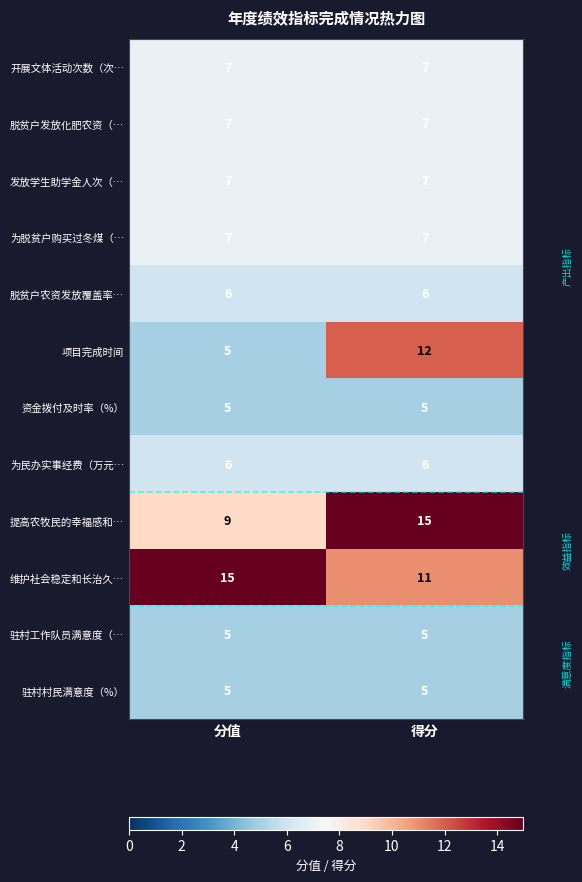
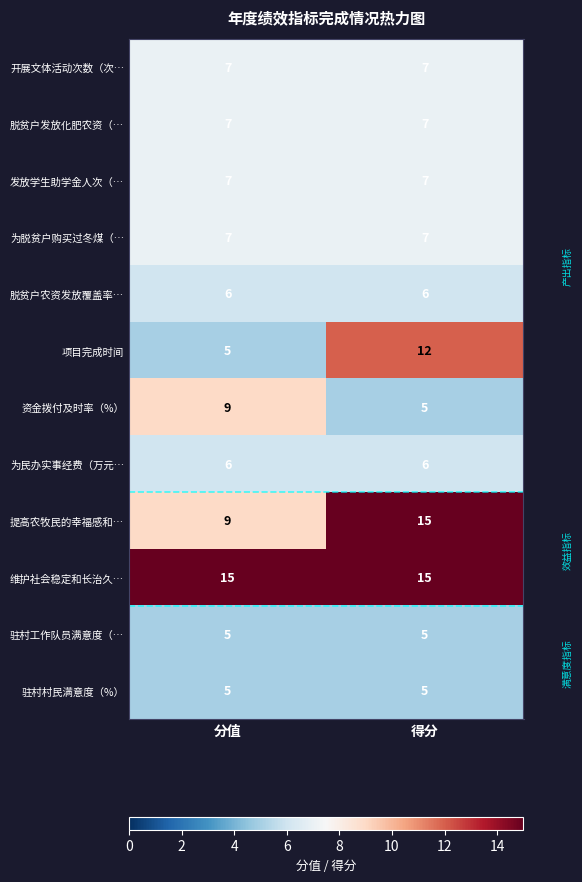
  {
    "项目完成时间": {
      "分值": 5,
      "得分": 12
    },
    "资金拨付及时率（%）": {
-     "分值": 5,
+     "分值": 9,
      "得分": 5
    },
    "提高农牧民的幸福感和…": {
      "分值": 9,
      "得分": 15
    },
    "维护社会稳定和长治久…": {
      "分值": 15,
-     "得分": 11
+     "得分": 15
    },
    "驻村工作队员满意度（…": {
      "分值": 5,
      "得分": 5
    },
    "驻村村民满意度（%）": {
      "分值": 5,
      "得分": 5
    }
  }
